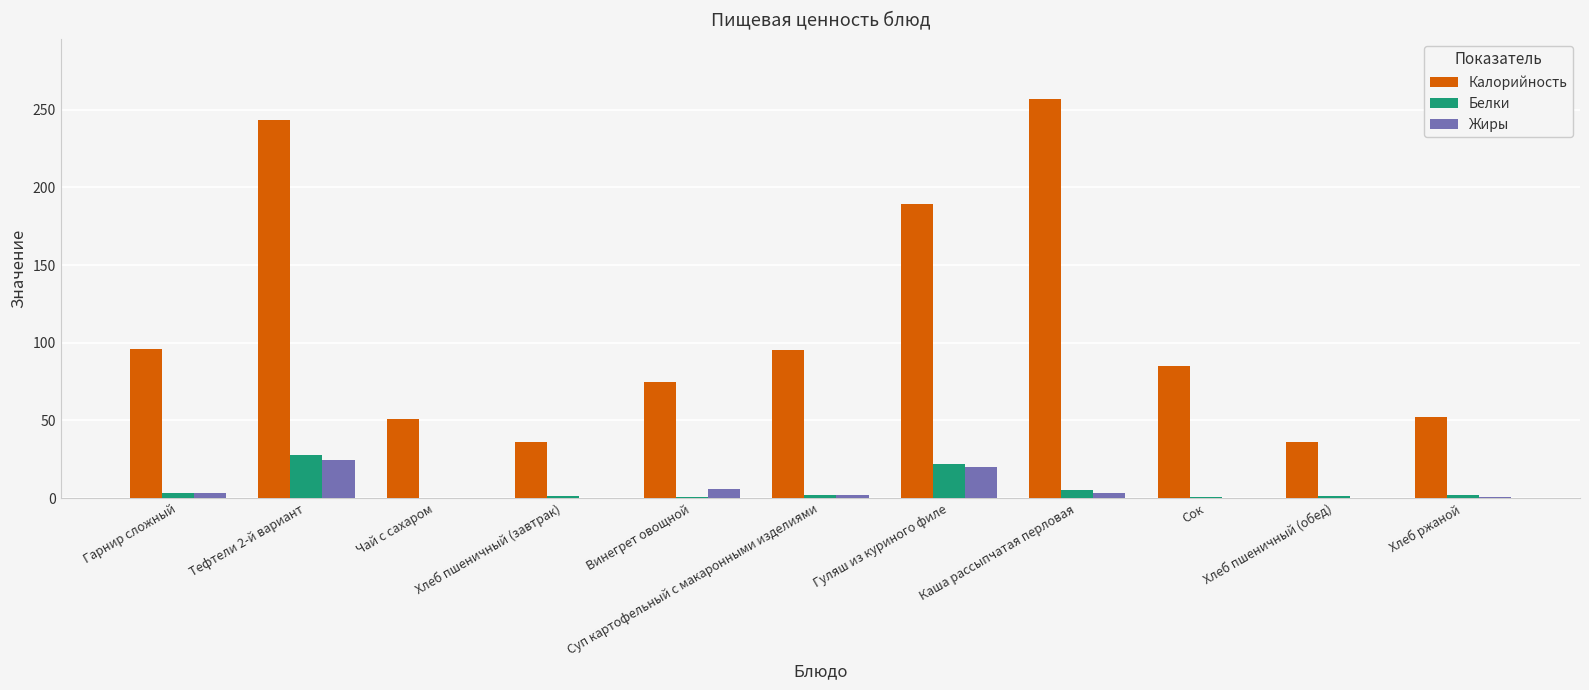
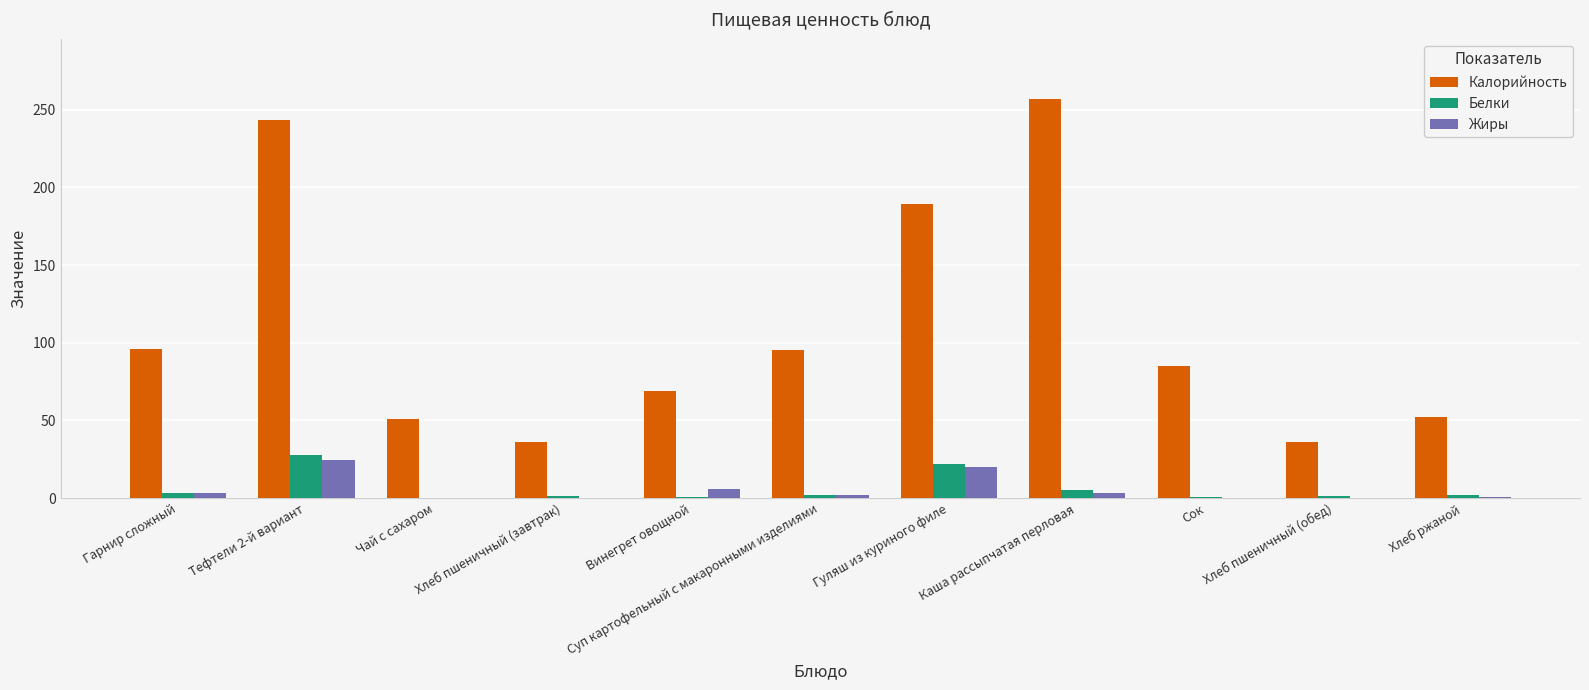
  {
    "Калорийность": {
      "Гарнир сложный": 96,
      "Тефтели 2-й вариант": 243,
      "Чай с сахаром": 51,
      "Хлеб пшеничный (завтрак)": 36,
-     "Винегрет овощной": 75,
+     "Винегрет овощной": 69,
      "Суп картофельный с макаронными изделиями": 95,
      "Гуляш из куриного филе": 189,
      "Каша рассыпчатая перловая": 257,
      "Сок": 85,
      "Хлеб пшеничный (обед)": 36,
      "Хлеб ржаной": 52
    },
    "Белки": {
      "Гарнир сложный": 3,
      "Тефтели 2-й вариант": 27,
      "Суп картофельный с макаронными изделиями": 2,
      "Гуляш из куриного филе": 22,
      "Каша рассыпчатая перловая": 5,
      "Хлеб ржаной": 2
    },
    "Жиры": {
      "Гарнир сложный": 4,
      "Тефтели 2-й вариант": 24,
      "Винегрет овощной": 6,
      "Суп картофельный с макаронными изделиями": 2,
      "Гуляш из куриного филе": 20,
      "Каша рассыпчатая перловая": 3,
      "Сок": 0
    }
  }
